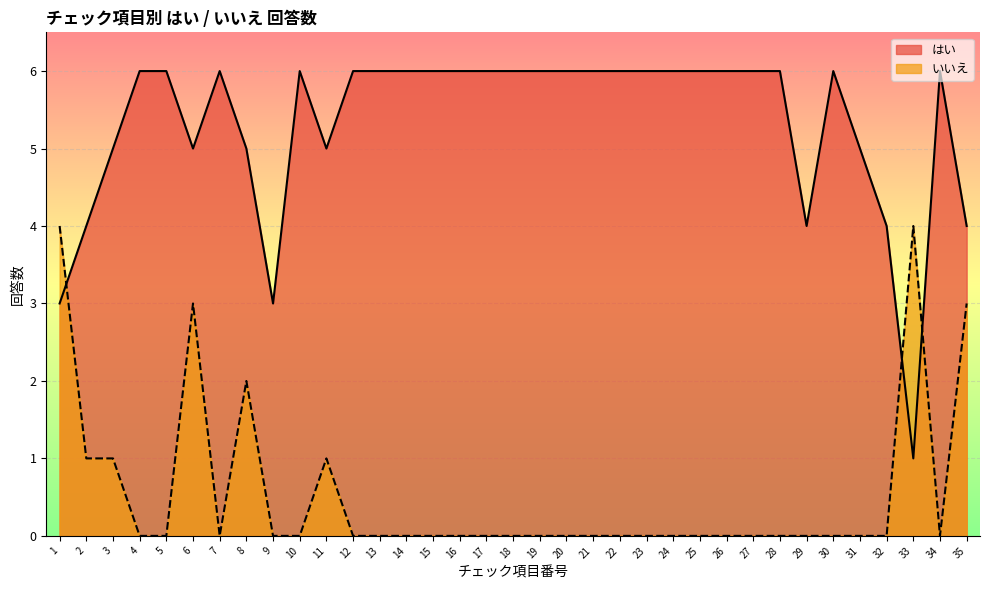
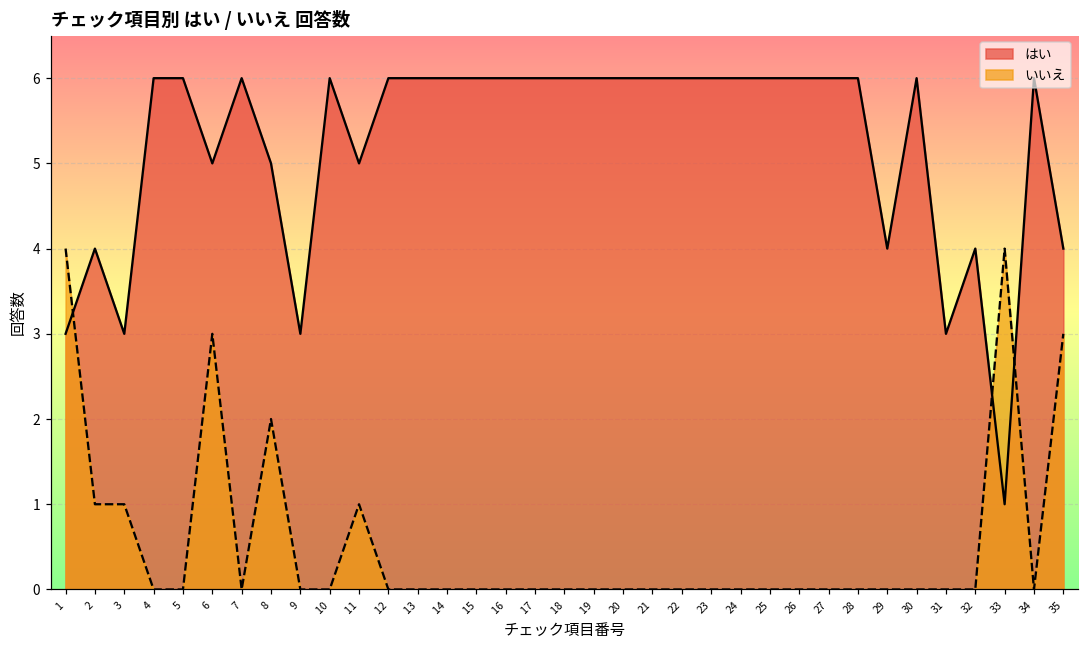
  {
    "はい": {
      "1": 3,
      "2": 4,
-     "3": 5,
+     "3": 3,
      "4": 6,
      "5": 6,
      "6": 5,
      "7": 6,
      "8": 5,
      "9": 3,
      "10": 6,
      "11": 5,
      "12": 6,
      "13": 6,
      "14": 6,
      "15": 6,
      "16": 6,
      "17": 6,
      "18": 6,
      "19": 6,
      "20": 6,
      "21": 6,
      "22": 6,
      "23": 6,
      "24": 6,
      "25": 6,
      "26": 6,
      "27": 6,
      "28": 6,
      "29": 4,
      "30": 6,
-     "31": 5,
+     "31": 3,
      "32": 4,
      "33": 1,
      "35": 4
    },
    "いいえ": {
      "1": 4,
      "2": 1,
      "3": 1,
      "4": 0,
      "5": 0,
      "6": 3,
      "7": 0,
      "8": 2,
      "9": 0,
      "10": 0,
      "11": 1,
      "12": 0,
      "13": 0,
      "14": 0,
      "15": 0,
      "16": 0,
      "17": 0,
      "18": 0,
      "19": 0,
      "20": 0,
      "21": 0,
      "22": 0,
      "23": 0,
      "24": 0,
      "25": 0,
      "26": 0,
      "27": 0,
      "28": 0,
      "29": 0,
      "30": 0,
      "31": 0,
      "32": 0,
      "33": 4,
      "34": 0,
      "35": 3
    }
  }
